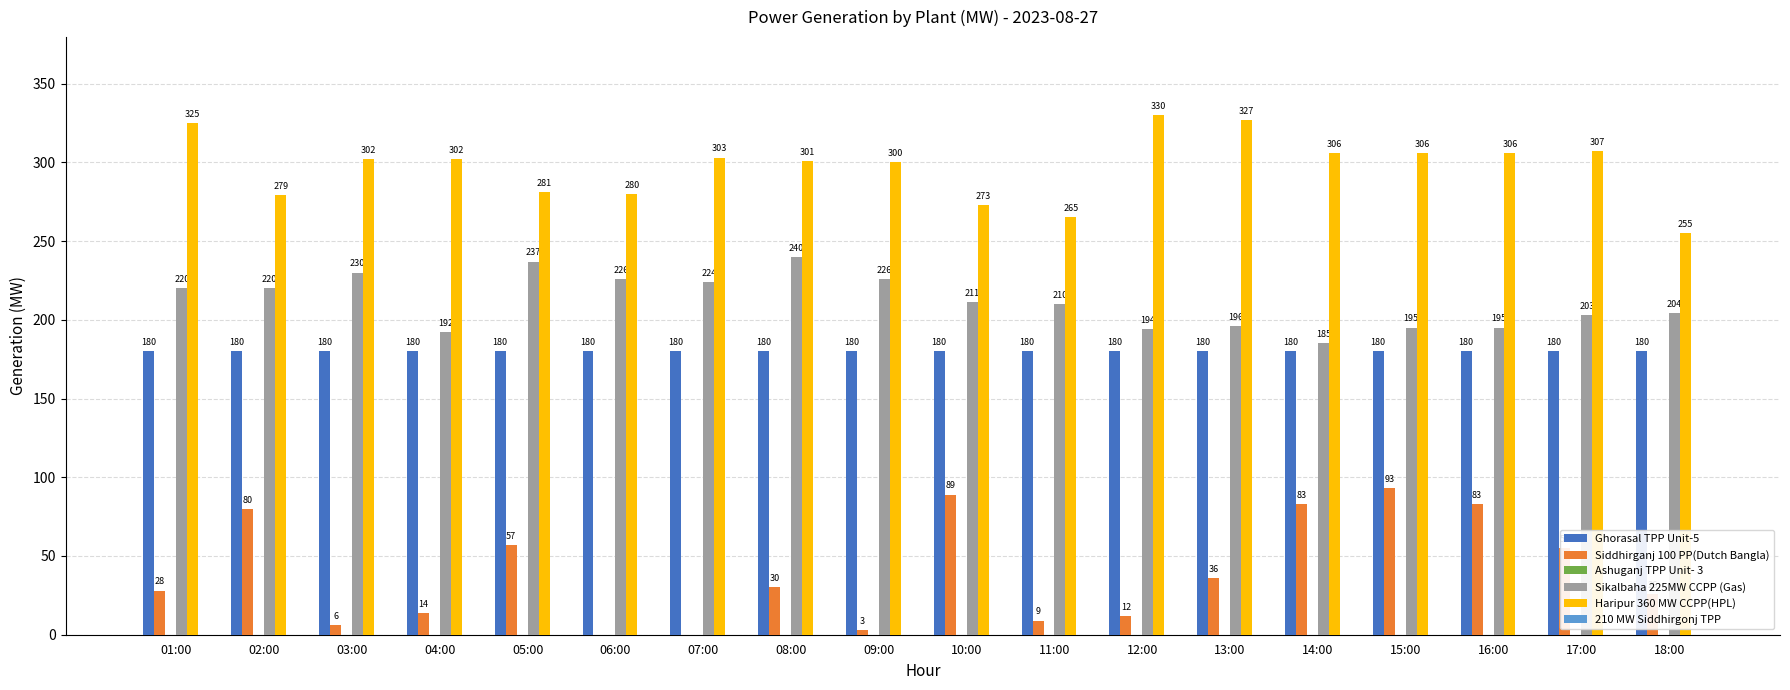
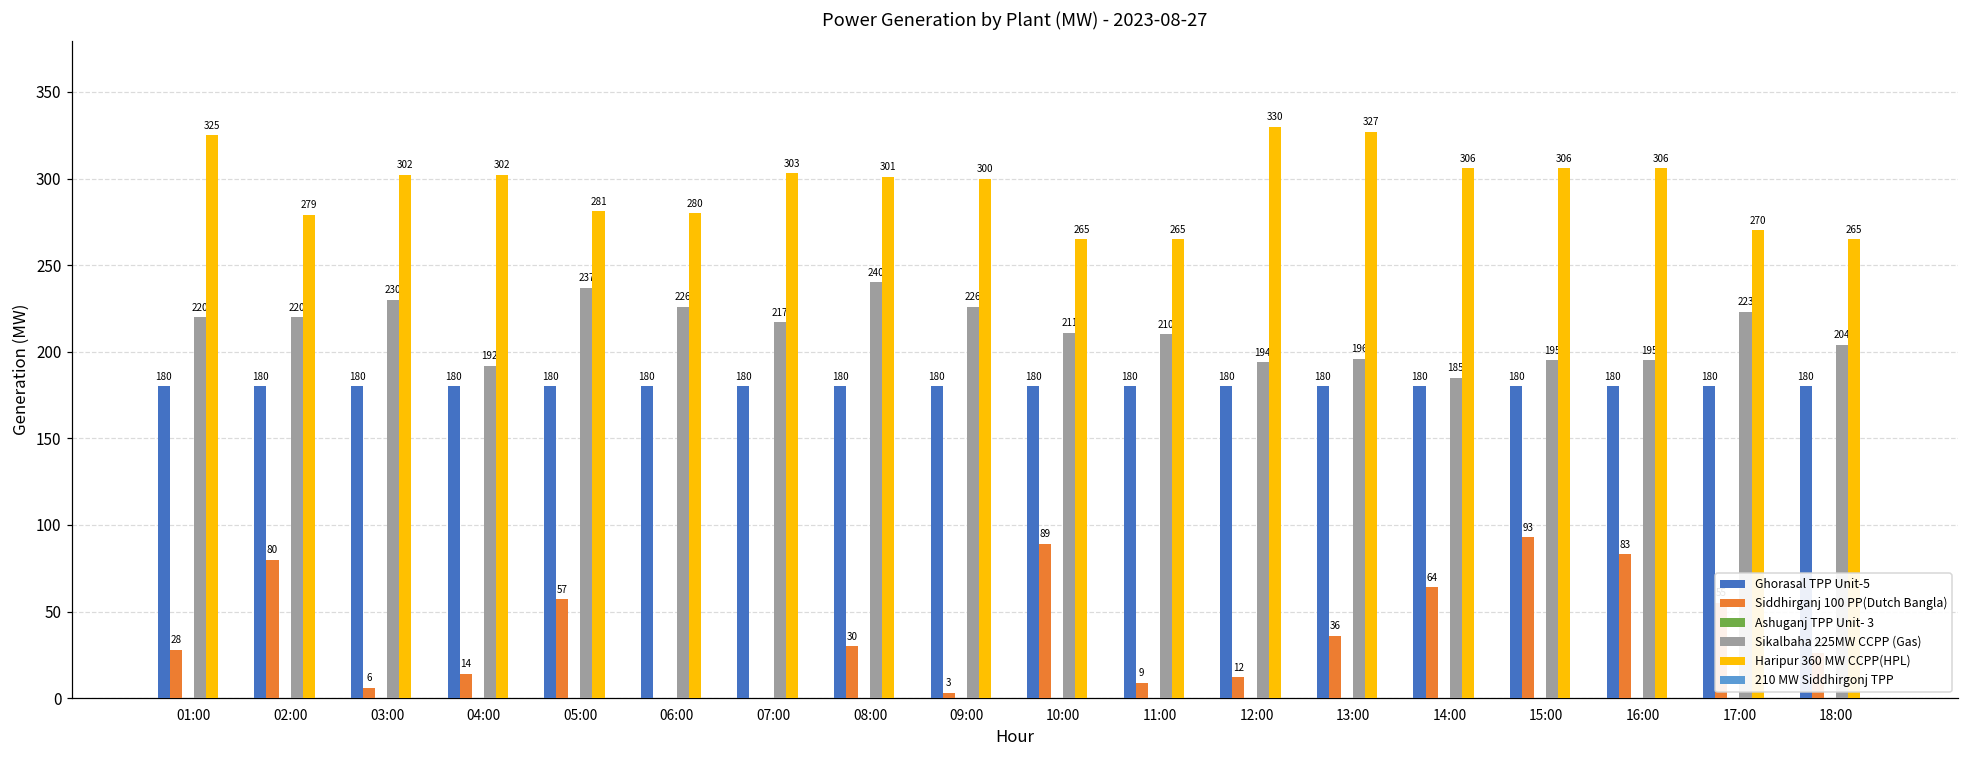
  {
    "Siddhirganj 100 PP(Dutch Bangla)": {
      "01:00": 28,
      "02:00": 80,
      "03:00": 6,
      "04:00": 14,
      "05:00": 57,
      "08:00": 30,
      "09:00": 3,
      "10:00": 89,
      "11:00": 9,
      "12:00": 12,
      "13:00": 36,
-     "14:00": 83,
+     "14:00": 64,
      "15:00": 93,
      "16:00": 83
    },
    "Ashuganj TPP Unit- 3": {
      "01:00": 0,
      "02:00": 0,
      "03:00": 0,
      "04:00": 0,
      "05:00": 0,
      "06:00": 0,
      "07:00": 0,
      "08:00": 0,
      "09:00": 0,
      "10:00": 0,
      "11:00": 0,
      "12:00": 0,
      "13:00": 0,
      "14:00": 0,
      "15:00": 0,
      "16:00": 0,
      "17:00": 0,
      "18:00": 0
    },
    "Sikalbaha 225MW CCPP (Gas)": {
      "01:00": 220,
      "02:00": 220,
      "03:00": 230,
      "04:00": 192,
      "05:00": 237,
      "06:00": 226,
-     "07:00": 224,
+     "07:00": 217,
      "08:00": 240,
      "09:00": 226,
      "10:00": 211,
      "11:00": 210,
      "12:00": 194,
      "13:00": 196,
      "14:00": 185,
      "15:00": 195,
      "16:00": 195,
-     "17:00": 203,
+     "17:00": 223,
      "18:00": 204
    },
    "Haripur 360 MW CCPP(HPL)": {
      "01:00": 325,
      "02:00": 279,
      "03:00": 302,
      "04:00": 302,
      "05:00": 281,
      "06:00": 280,
      "07:00": 303,
      "08:00": 301,
      "09:00": 300,
-     "10:00": 273,
+     "10:00": 265,
      "11:00": 265,
      "12:00": 330,
      "13:00": 327,
      "14:00": 306,
      "15:00": 306,
      "16:00": 306,
-     "17:00": 307,
-     "18:00": 255
+     "17:00": 270,
+     "18:00": 265
    }
  }
